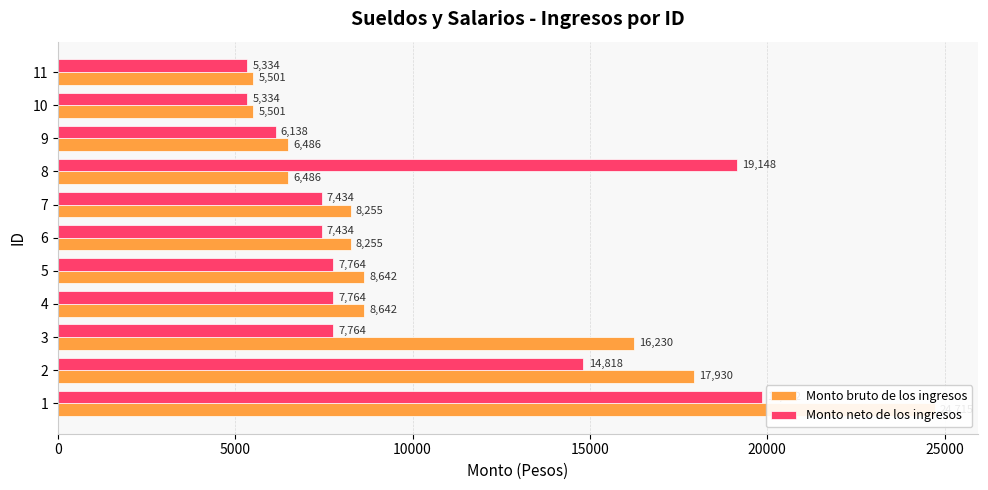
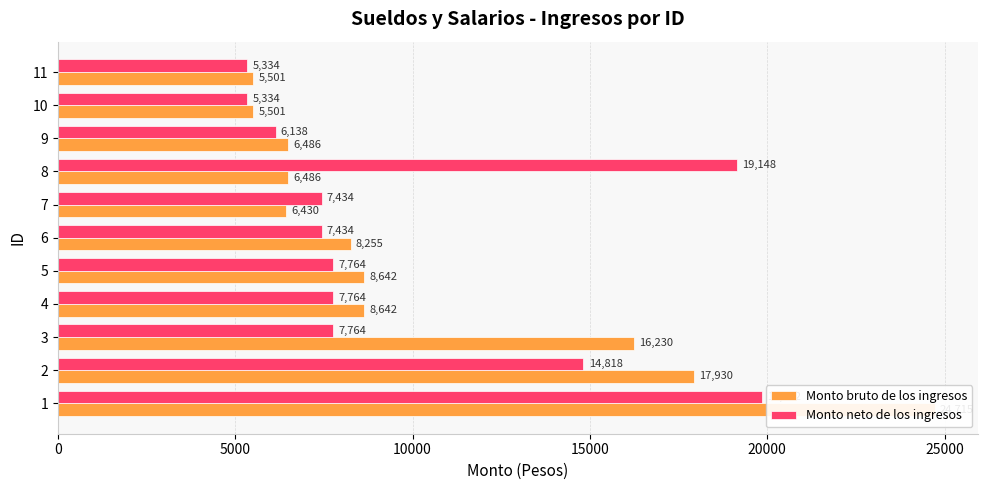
  {
    "Monto bruto de los ingresos": {
      "11": "5,501",
      "10": "5,501",
      "9": "6,486",
      "8": "6,486",
-     "7": "8,255",
+     "7": "6,430",
      "6": "8,255",
      "5": "8,642",
      "4": "8,642",
      "3": "16,230",
      "2": "17,930"
    },
    "Monto neto de los ingresos": {
      "11": "5,334",
      "10": "5,334",
      "9": "6,138",
      "8": "19,148",
      "7": "7,434",
      "6": "7,434",
      "5": "7,764",
      "4": "7,764",
      "3": "7,764",
      "2": "14,818"
    }
  }
